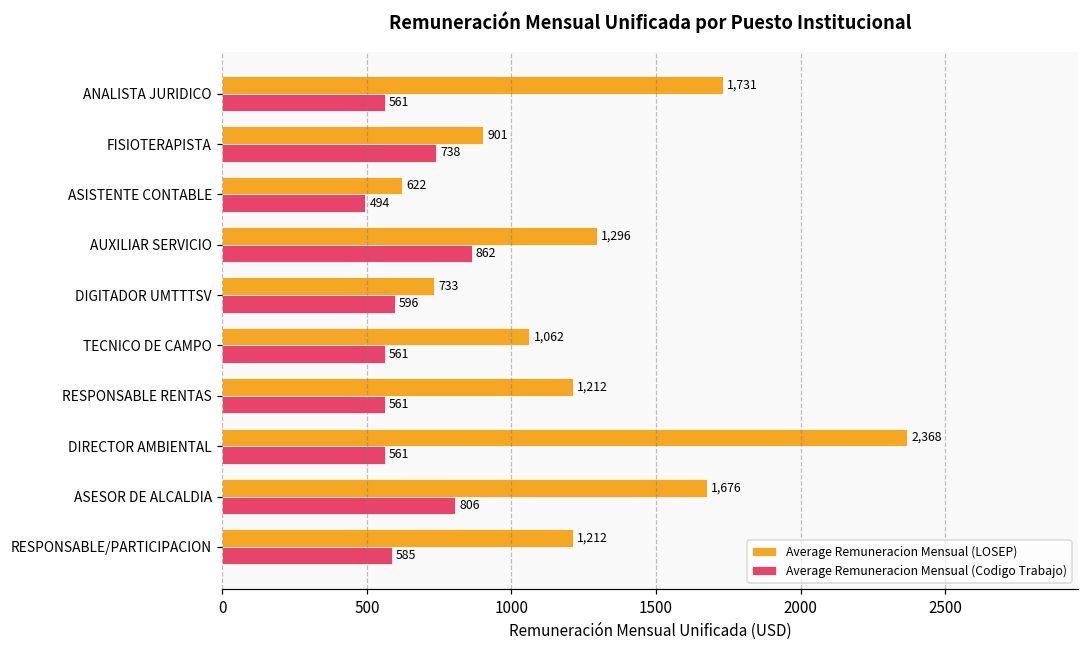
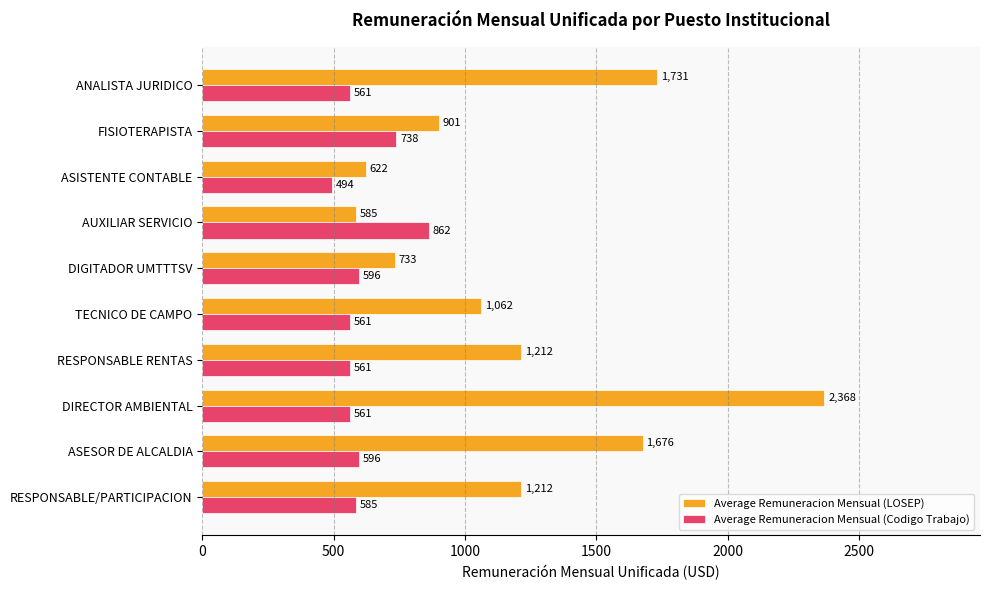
  {
    "Average Remuneracion Mensual (LOSEP)": {
      "ANALISTA JURIDICO": "1,731",
      "FISIOTERAPISTA": "901",
      "ASISTENTE CONTABLE": "622",
-     "AUXILIAR SERVICIO": "1,296",
+     "AUXILIAR SERVICIO": "585",
      "DIGITADOR UMTTTSV": "733",
      "TECNICO DE CAMPO": "1,062",
      "RESPONSABLE RENTAS": "1,212",
      "DIRECTOR AMBIENTAL": "2,368",
      "ASESOR DE ALCALDIA": "1,676",
      "RESPONSABLE/PARTICIPACION": "1,212"
    },
    "Average Remuneracion Mensual (Codigo Trabajo)": {
      "ANALISTA JURIDICO": "561",
      "FISIOTERAPISTA": "738",
      "ASISTENTE CONTABLE": "494",
      "AUXILIAR SERVICIO": "862",
      "DIGITADOR UMTTTSV": "596",
      "TECNICO DE CAMPO": "561",
      "RESPONSABLE RENTAS": "561",
      "DIRECTOR AMBIENTAL": "561",
-     "ASESOR DE ALCALDIA": "806",
+     "ASESOR DE ALCALDIA": "596",
      "RESPONSABLE/PARTICIPACION": "585"
    }
  }
